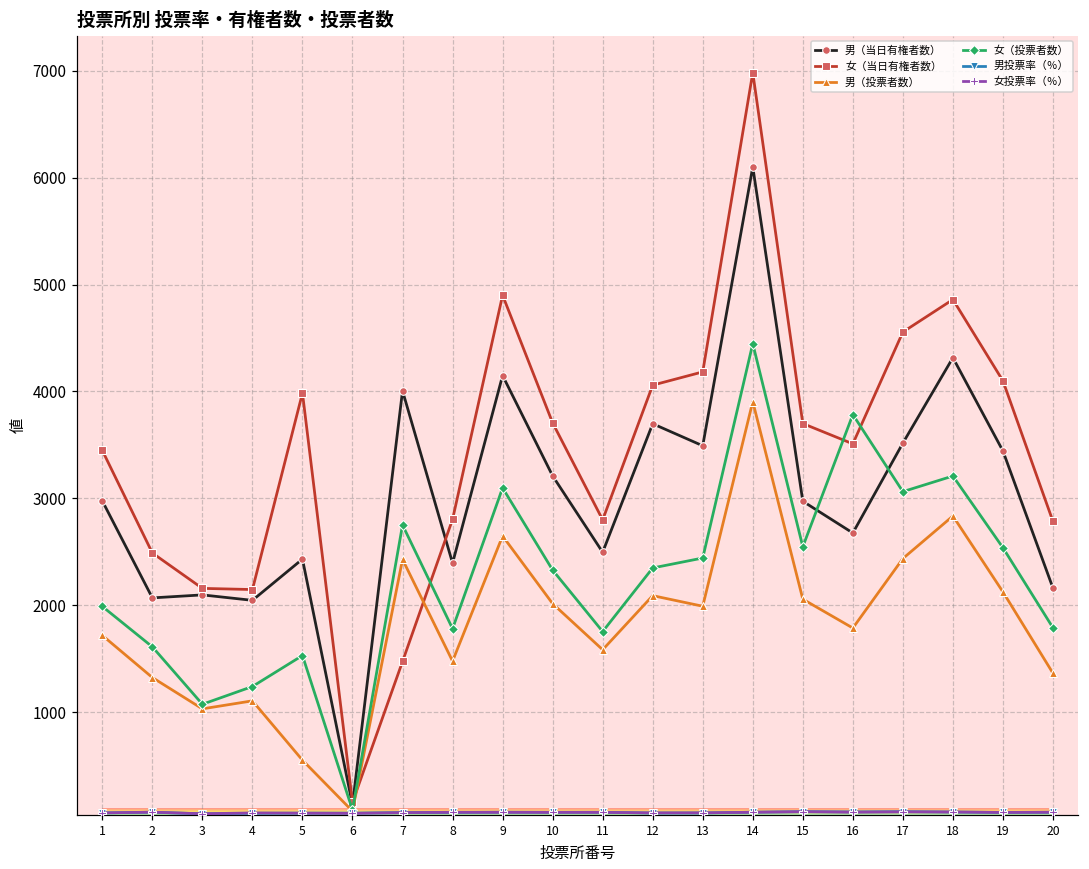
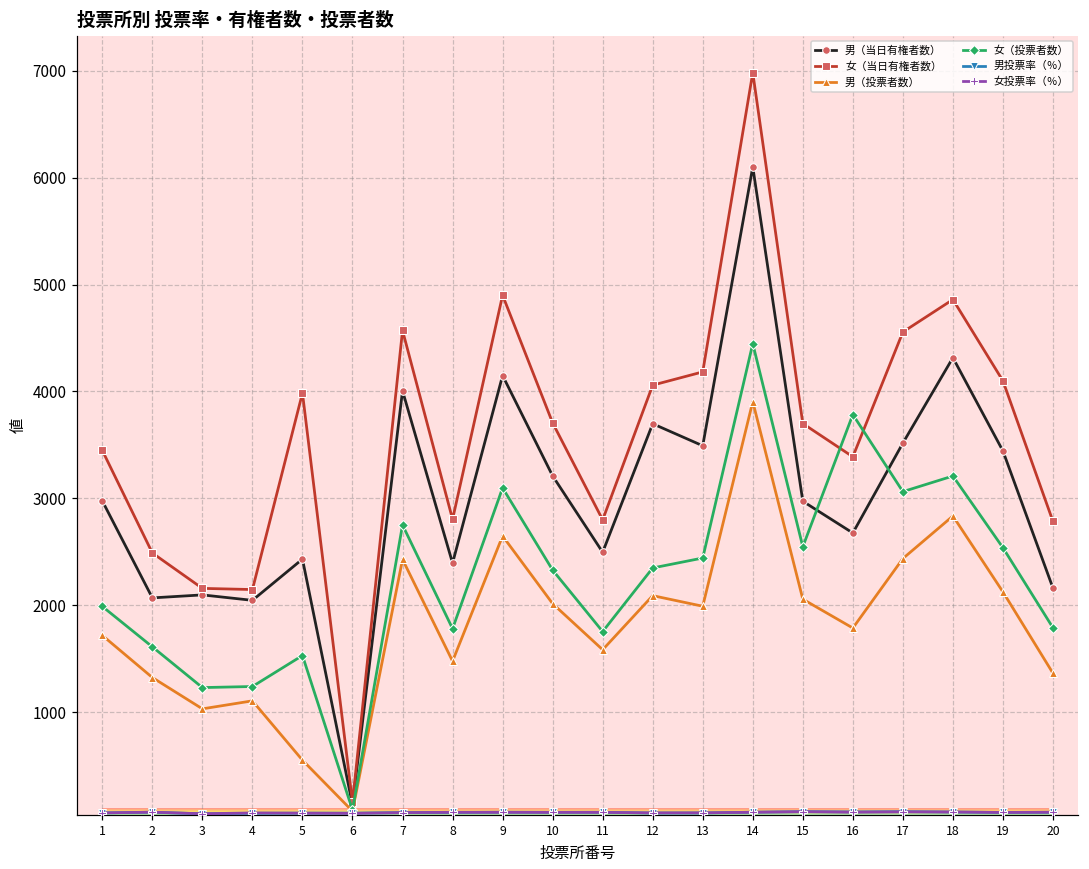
  {
    "男（当日有権者数）": {
      "1": 3000,
      "2": 2100,
      "3": 2100,
      "4": 2000,
      "5": 2400,
      "7": 4000,
      "8": 2400,
      "9": 4100,
      "10": 3200,
      "11": 2500,
      "12": 3700,
      "13": 3500,
      "14": 6100,
      "15": 3000,
      "16": 2700,
      "17": 3500,
      "18": 4300,
      "19": 3400,
      "20": 2200
    },
    "女（当日有権者数）": {
      "1": 3400,
      "2": 2500,
      "3": 2200,
      "4": 2100,
      "5": 4000,
-     "7": 1500,
+     "7": 4600,
      "8": 2800,
      "9": 4900,
      "10": 3700,
      "11": 2800,
      "12": 4100,
      "13": 4200,
      "14": 7000,
      "15": 3700,
-     "16": 3500,
+     "16": 3400,
      "17": 4600,
      "18": 4900,
      "19": 4100,
      "20": 2800
    },
    "男（投票者数）": {
      "1": 1700,
      "2": 1300,
      "3": 1000,
      "4": 1100,
      "5": 600,
      "7": 2400,
      "8": 1500,
      "9": 2600,
      "10": 2000,
      "11": 1600,
      "12": 2100,
      "13": 2000,
      "14": 3900,
      "15": 2100,
      "16": 1800,
      "17": 2400,
      "18": 2800,
      "19": 2100,
      "20": 1400
    },
    "女（投票者数）": {
      "1": 2000,
      "2": 1600,
-     "3": 1100,
+     "3": 1200,
      "4": 1200,
      "5": 1500,
      "7": 2800,
      "8": 1800,
      "9": 3100,
      "10": 2300,
      "11": 1800,
      "12": 2300,
      "13": 2400,
      "14": 4400,
      "15": 2500,
      "16": 3800,
      "17": 3100,
      "18": 3200,
      "19": 2500,
      "20": 1800
    }
  }
